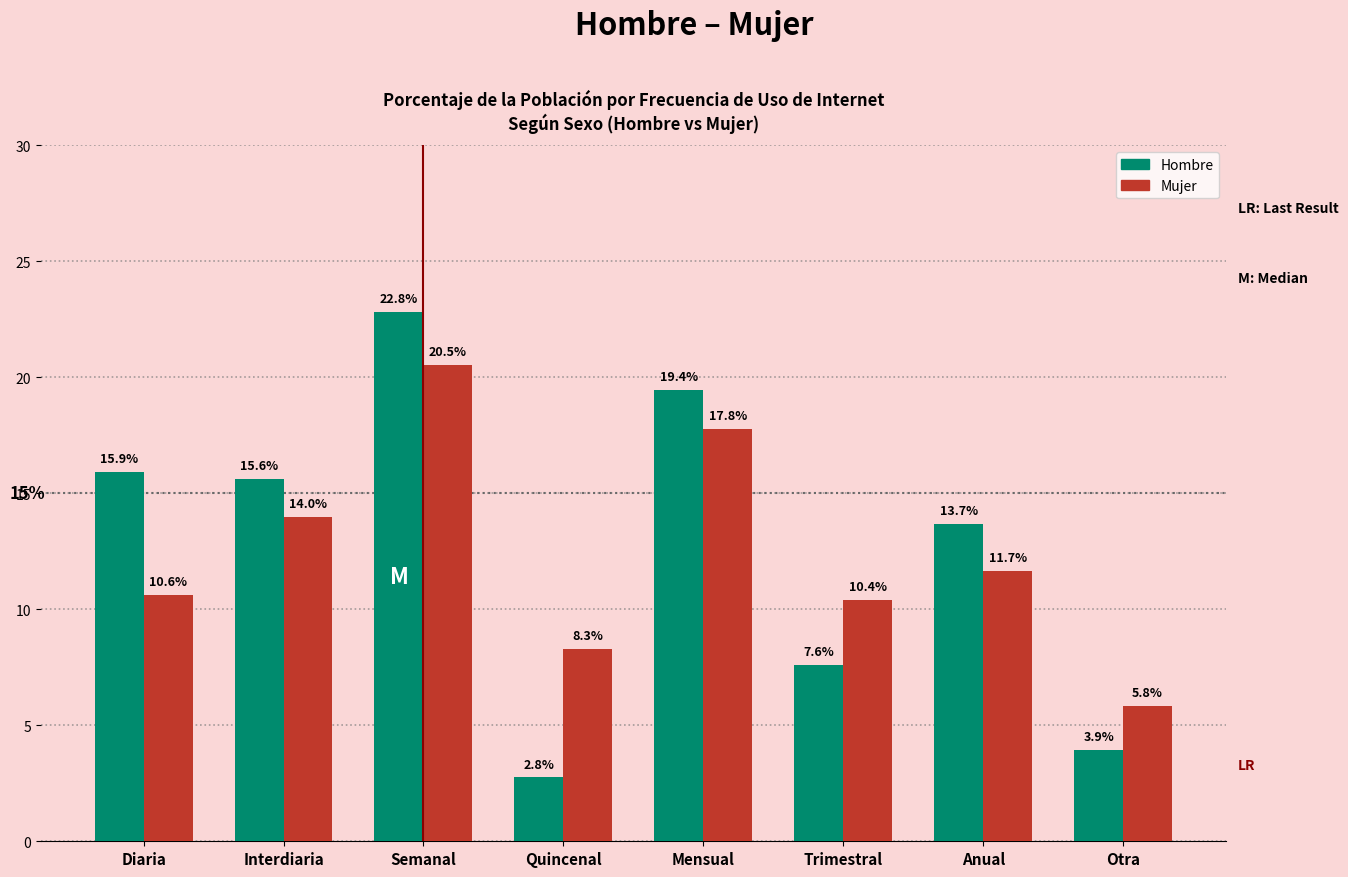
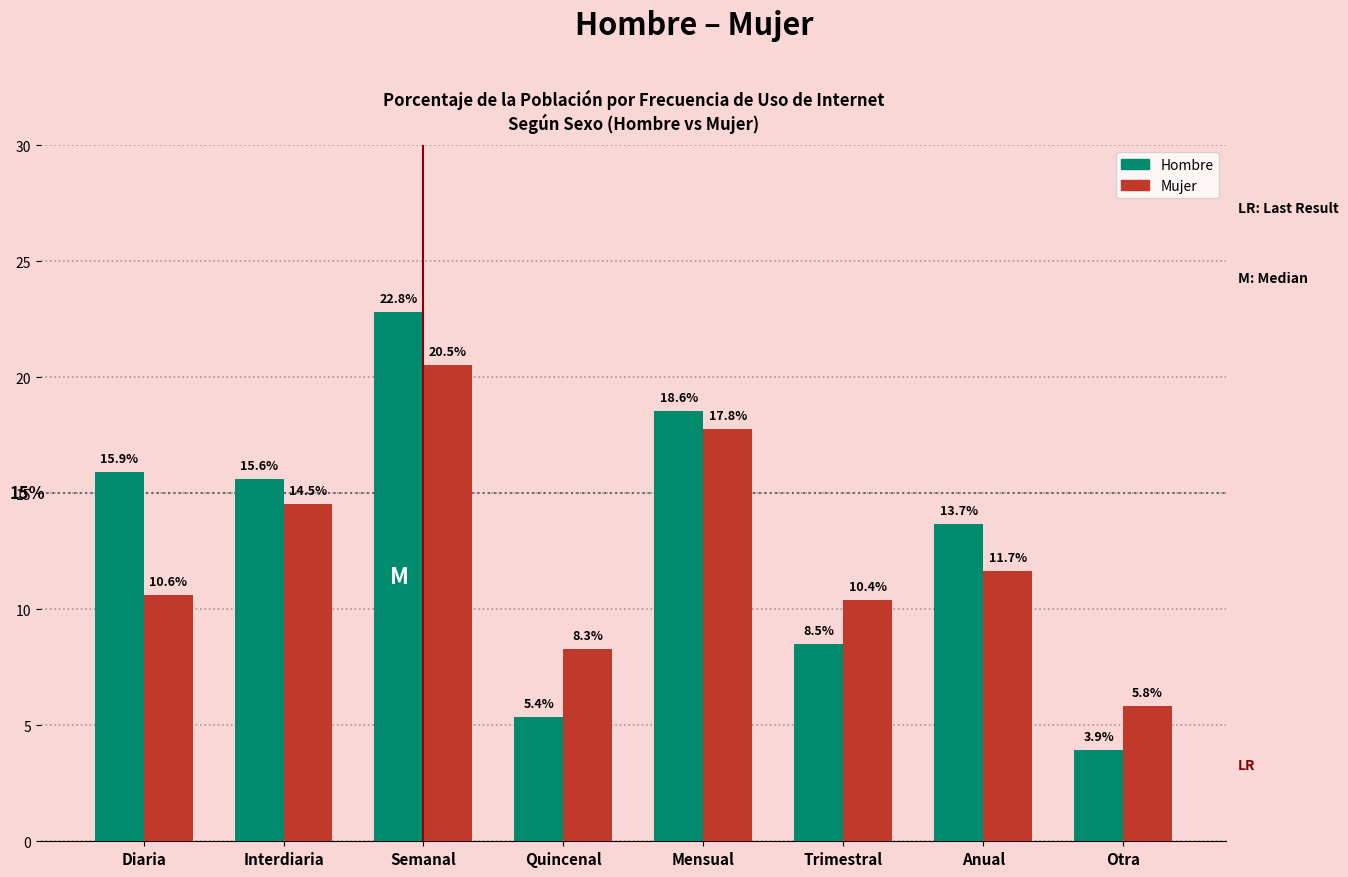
  {
    "Hombre": {
      "Diaria": "15.9%",
      "Interdiaria": "15.6%",
      "Semanal": "22.8%",
-     "Quincenal": "2.8%",
-     "Mensual": "19.4%",
-     "Trimestral": "7.6%",
+     "Quincenal": "5.4%",
+     "Mensual": "18.6%",
+     "Trimestral": "8.5%",
      "Anual": "13.7%",
      "Otra": "3.9%"
    },
    "Mujer": {
      "Diaria": "10.6%",
-     "Interdiaria": "14.0%",
+     "Interdiaria": "14.5%",
      "Semanal": "20.5%",
      "Quincenal": "8.3%",
      "Mensual": "17.8%",
      "Trimestral": "10.4%",
      "Anual": "11.7%",
      "Otra": "5.8%"
    }
  }
